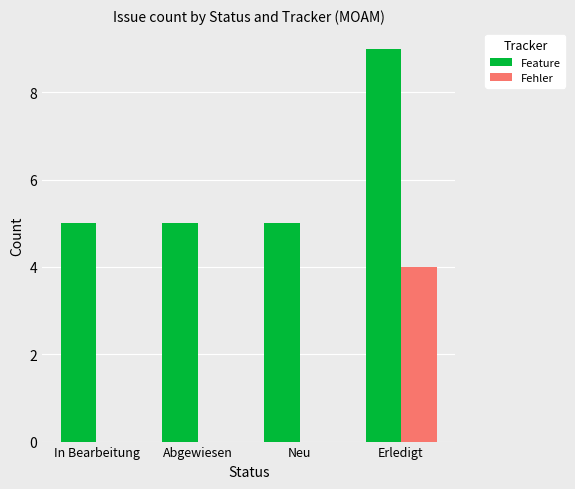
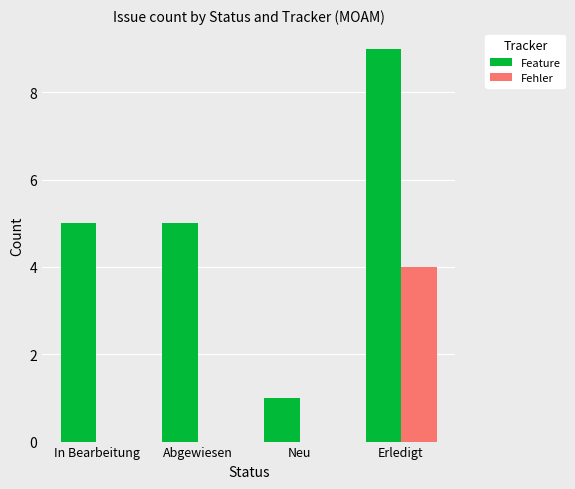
  {
    "Feature": {
      "In Bearbeitung": 5,
      "Abgewiesen": 5,
-     "Neu": 5,
+     "Neu": 1,
      "Erledigt": 9
    },
    "Fehler": {
      "In Bearbeitung": 0,
      "Abgewiesen": 0,
      "Neu": 0,
      "Erledigt": 4
    }
  }
